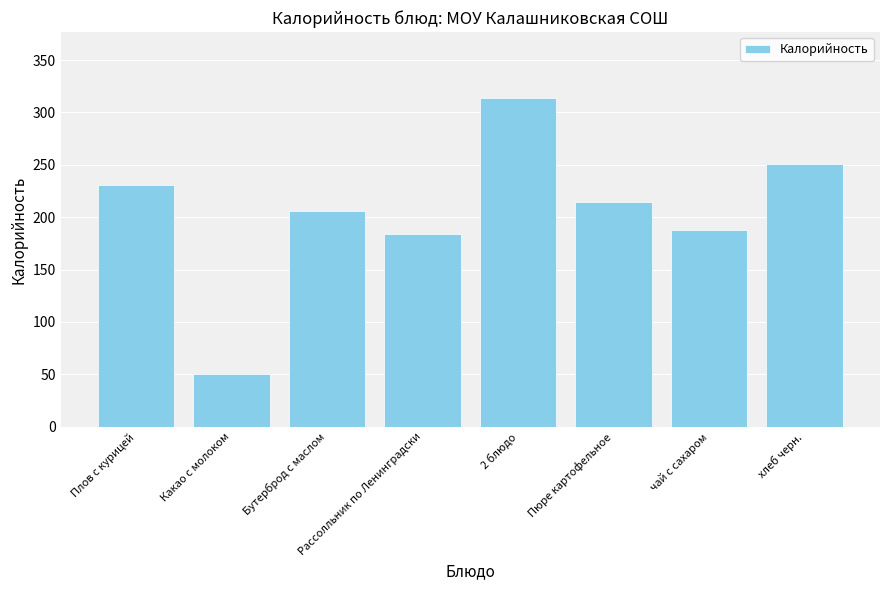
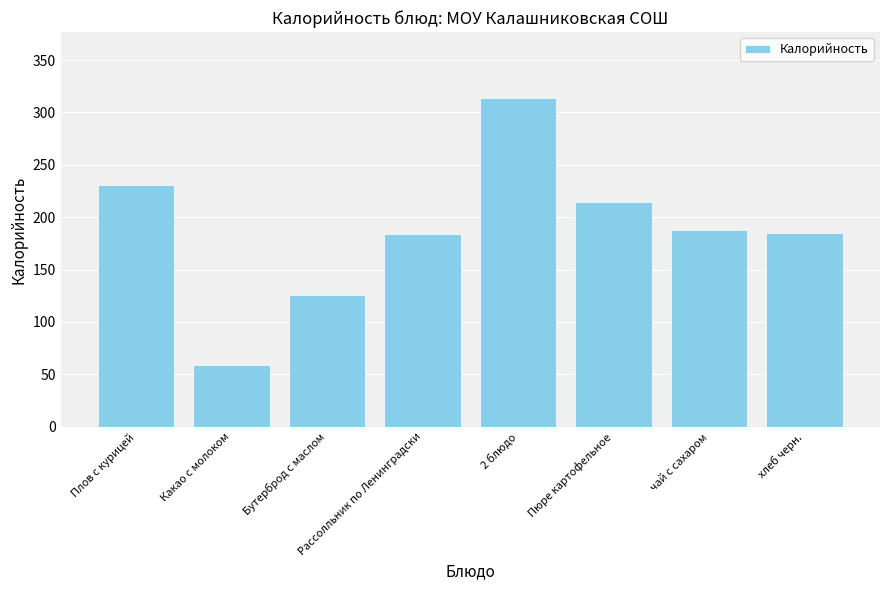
  {
    "Плов с курицей": 231,
-   "Какао с молоком": 50,
-   "Бутерброд с маслом": 206,
+   "Какао с молоком": 59,
+   "Бутерброд с маслом": 126,
    "Рассолльник по Ленинградски": 184,
    "2 блюдо": 314,
    "Пюре картофельное": 214,
    "чай с сахаром": 188,
-   "хлеб черн.": 250
+   "хлеб черн.": 185
  }
